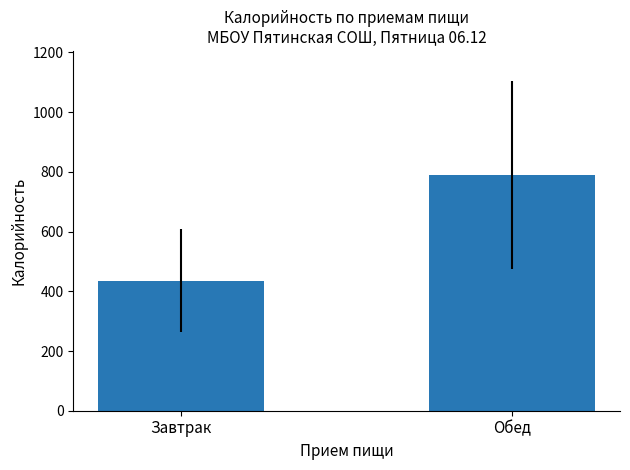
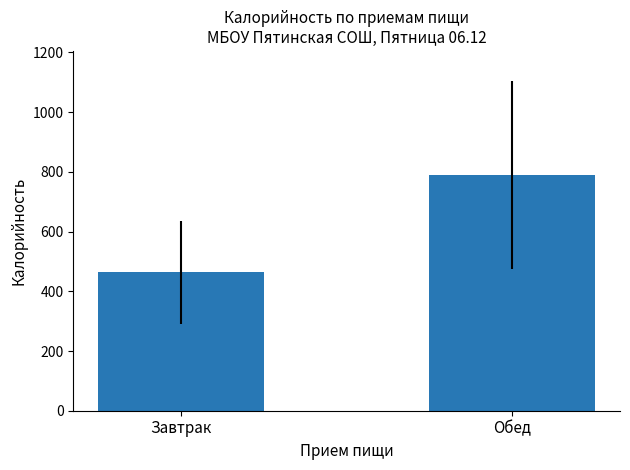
  {
-   "Завтрак": 440,
+   "Завтрак": 460,
    "Обед": 790
  }
